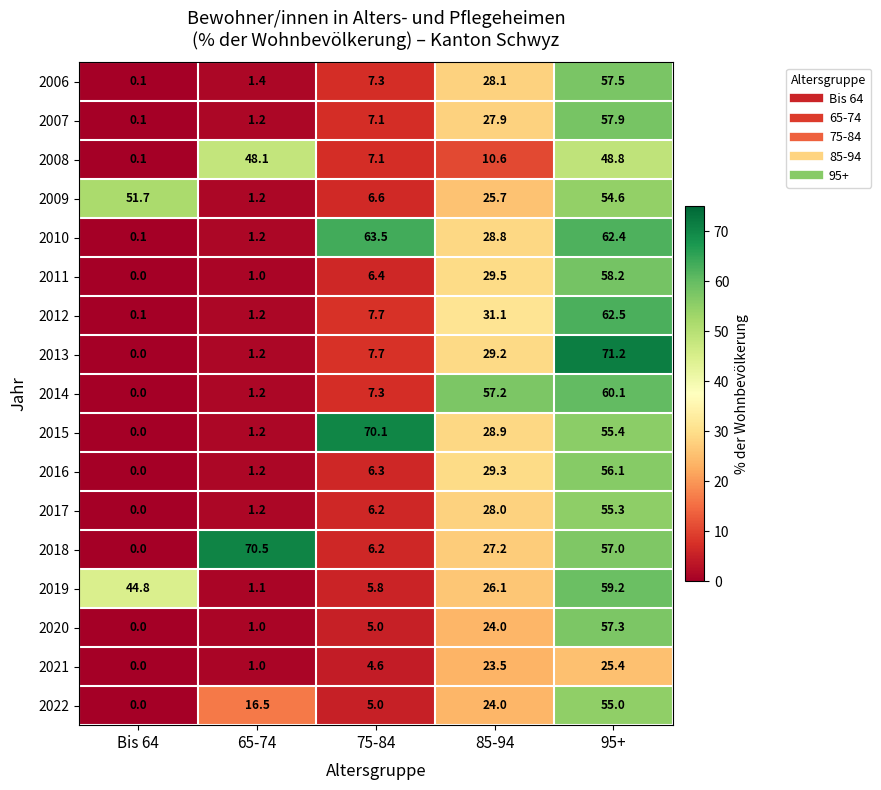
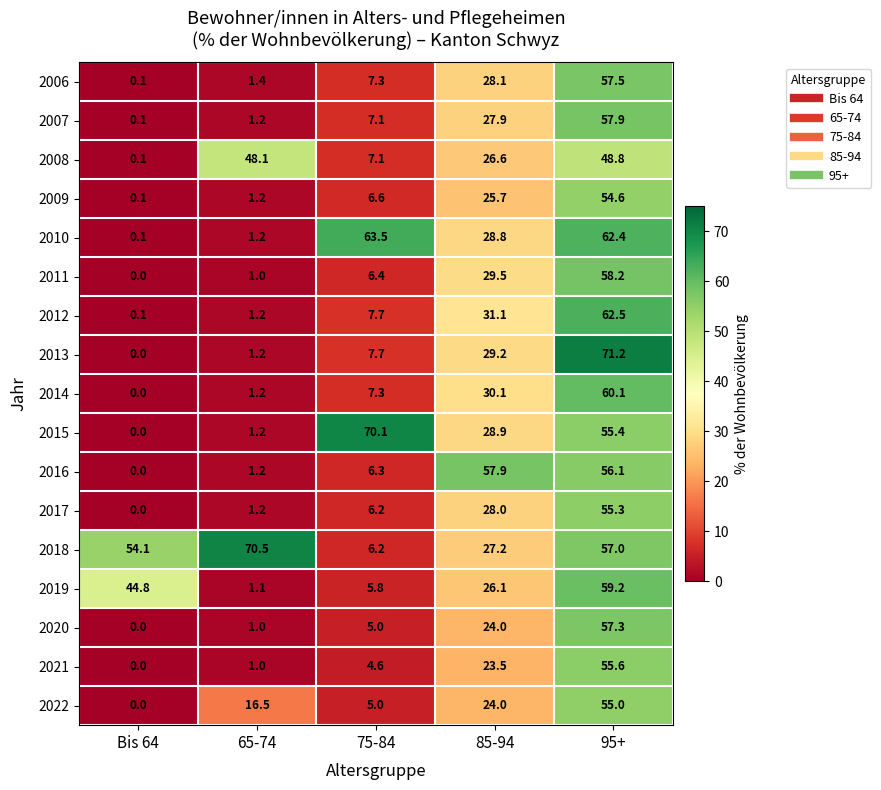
  {
    "2006": {
      "Bis 64": 0.1,
      "65-74": 1.4,
      "75-84": 7.3,
      "85-94": 28.1,
      "95+": 57.5
    },
    "2007": {
      "Bis 64": 0.1,
      "65-74": 1.2,
      "75-84": 7.1,
      "85-94": 27.9,
      "95+": 57.9
    },
    "2008": {
      "Bis 64": 0.1,
      "65-74": 48.1,
      "75-84": 7.1,
-     "85-94": 10.6,
+     "85-94": 26.6,
      "95+": 48.8
    },
    "2009": {
-     "Bis 64": 51.7,
+     "Bis 64": 0.1,
      "65-74": 1.2,
      "75-84": 6.6,
      "85-94": 25.7,
      "95+": 54.6
    },
    "2010": {
      "Bis 64": 0.1,
      "65-74": 1.2,
      "75-84": 63.5,
      "85-94": 28.8,
      "95+": 62.4
    },
    "2011": {
      "Bis 64": 0.0,
      "65-74": 1.0,
      "75-84": 6.4,
      "85-94": 29.5,
      "95+": 58.2
    },
    "2012": {
      "Bis 64": 0.1,
      "65-74": 1.2,
      "75-84": 7.7,
      "85-94": 31.1,
      "95+": 62.5
    },
    "2013": {
      "Bis 64": 0.0,
      "65-74": 1.2,
      "75-84": 7.7,
      "85-94": 29.2,
      "95+": 71.2
    },
    "2014": {
      "Bis 64": 0.0,
      "65-74": 1.2,
      "75-84": 7.3,
-     "85-94": 57.2,
+     "85-94": 30.1,
      "95+": 60.1
    },
    "2015": {
      "Bis 64": 0.0,
      "65-74": 1.2,
      "75-84": 70.1,
      "85-94": 28.9,
      "95+": 55.4
    },
    "2016": {
      "Bis 64": 0.0,
      "65-74": 1.2,
      "75-84": 6.3,
-     "85-94": 29.3,
+     "85-94": 57.9,
      "95+": 56.1
    },
    "2017": {
      "Bis 64": 0.0,
      "65-74": 1.2,
      "75-84": 6.2,
      "85-94": 28.0,
      "95+": 55.3
    },
    "2018": {
-     "Bis 64": 0.0,
+     "Bis 64": 54.1,
      "65-74": 70.5,
      "75-84": 6.2,
      "85-94": 27.2,
      "95+": 57.0
    },
    "2019": {
      "Bis 64": 44.8,
      "65-74": 1.1,
      "75-84": 5.8,
      "85-94": 26.1,
      "95+": 59.2
    },
    "2020": {
      "Bis 64": 0.0,
      "65-74": 1.0,
      "75-84": 5.0,
      "85-94": 24.0,
      "95+": 57.3
    },
    "2021": {
      "Bis 64": 0.0,
      "65-74": 1.0,
      "75-84": 4.6,
      "85-94": 23.5,
-     "95+": 25.4
+     "95+": 55.6
    },
    "2022": {
      "Bis 64": 0.0,
      "65-74": 16.5,
      "75-84": 5.0,
      "85-94": 24.0,
      "95+": 55.0
    }
  }
